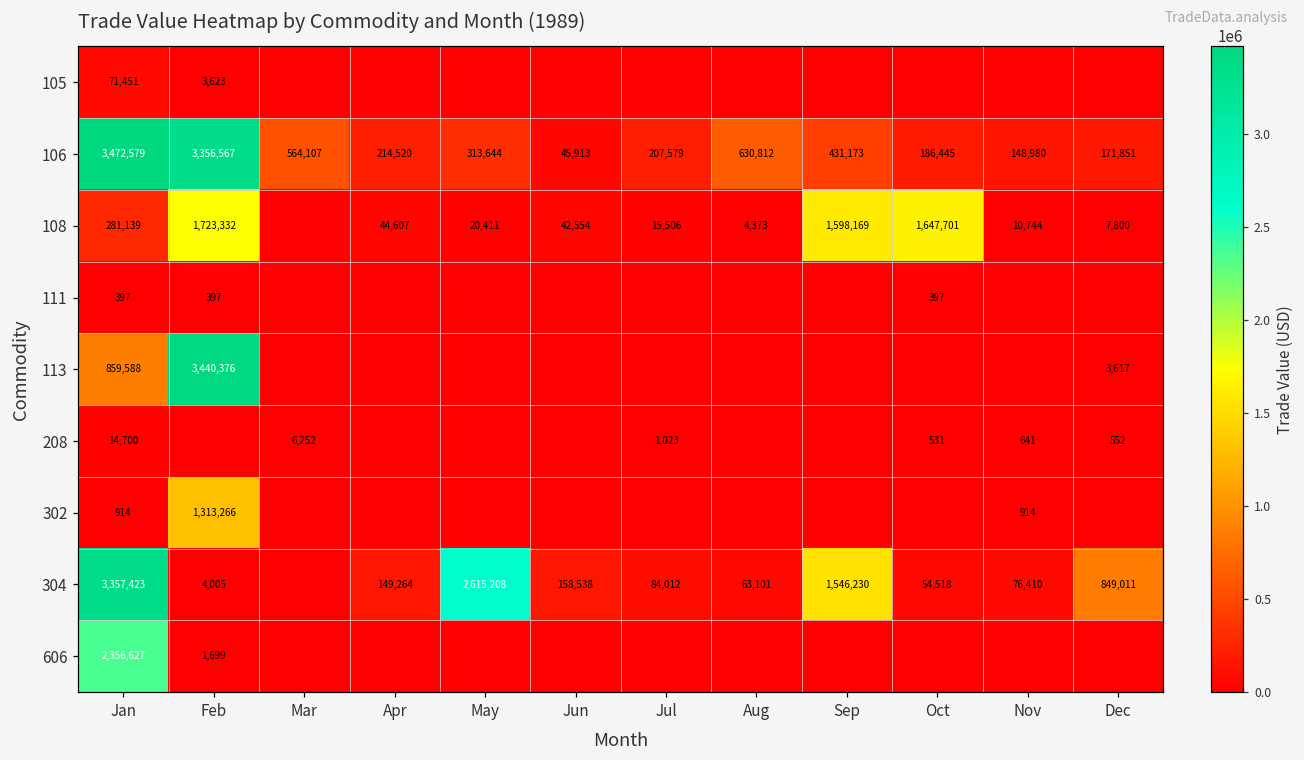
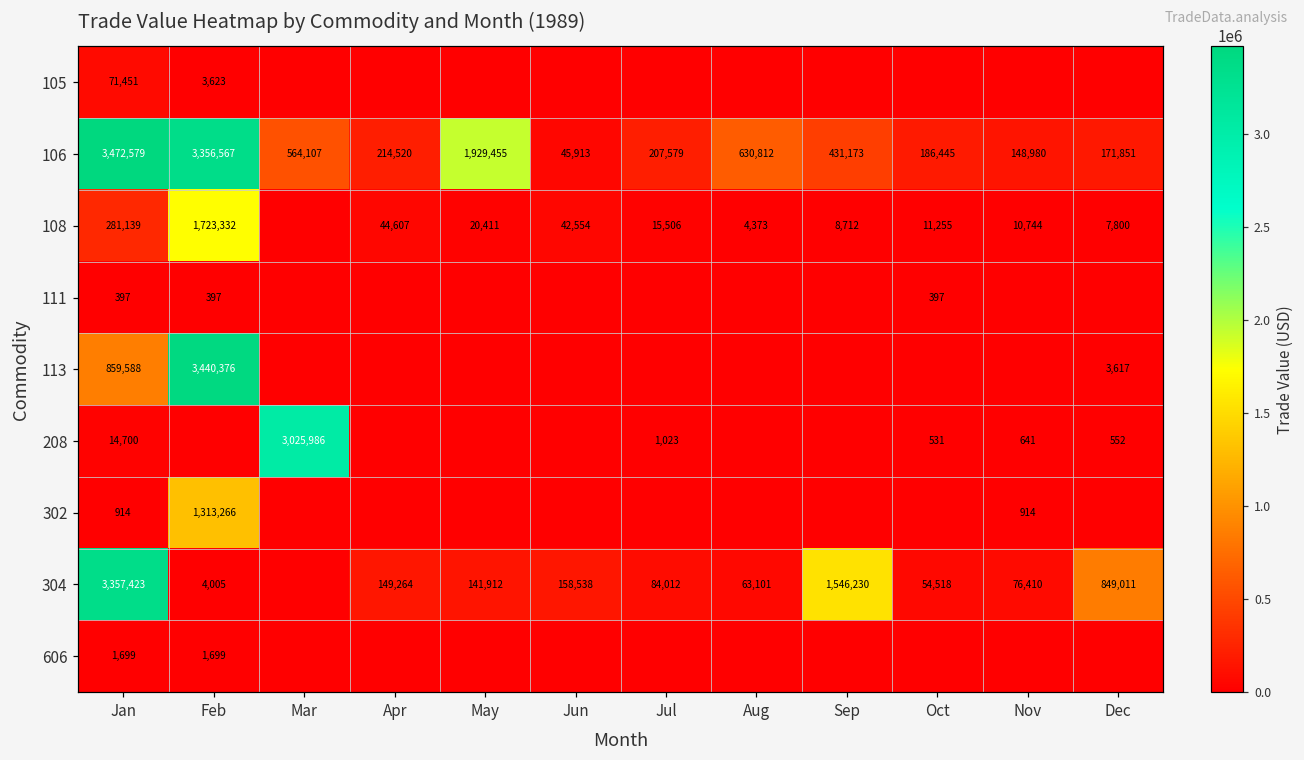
  {
    "105": {
      "Jan": "71,451",
      "Feb": "3,623"
    },
    "106": {
      "Jan": "3,472,579",
      "Feb": "3,356,567",
      "Mar": "564,107",
      "Apr": "214,520",
-     "May": "313,644",
+     "May": "1,929,455",
      "Jun": "45,913",
      "Jul": "207,579",
      "Aug": "630,812",
      "Sep": "431,173",
      "Oct": "186,445",
      "Nov": "148,980",
      "Dec": "171,851"
    },
    "108": {
      "Jan": "281,139",
      "Feb": "1,723,332",
      "Apr": "44,607",
      "May": "20,411",
      "Jun": "42,554",
      "Jul": "15,506",
      "Aug": "4,373",
-     "Sep": "1,598,169",
-     "Oct": "1,647,701",
+     "Sep": "8,712",
+     "Oct": "11,255",
      "Nov": "10,744",
      "Dec": "7,800"
    },
    "111": {
      "Jan": "397",
      "Feb": "397",
      "Oct": "397"
    },
    "113": {
      "Jan": "859,588",
      "Feb": "3,440,376",
      "Dec": "3,617"
    },
    "208": {
      "Jan": "14,700",
-     "Mar": "6,252",
+     "Mar": "3,025,986",
      "Jul": "1,023",
      "Oct": "531",
      "Nov": "641",
      "Dec": "552"
    },
    "302": {
      "Jan": "914",
      "Feb": "1,313,266",
      "Nov": "914"
    },
    "304": {
      "Jan": "3,357,423",
      "Feb": "4,005",
      "Apr": "149,264",
-     "May": "2,615,208",
+     "May": "141,912",
      "Jun": "158,538",
      "Jul": "84,012",
      "Aug": "63,101",
      "Sep": "1,546,230",
      "Oct": "54,518",
      "Nov": "76,410",
      "Dec": "849,011"
    },
    "606": {
-     "Jan": "2,356,627",
+     "Jan": "1,699",
      "Feb": "1,699"
    }
  }
